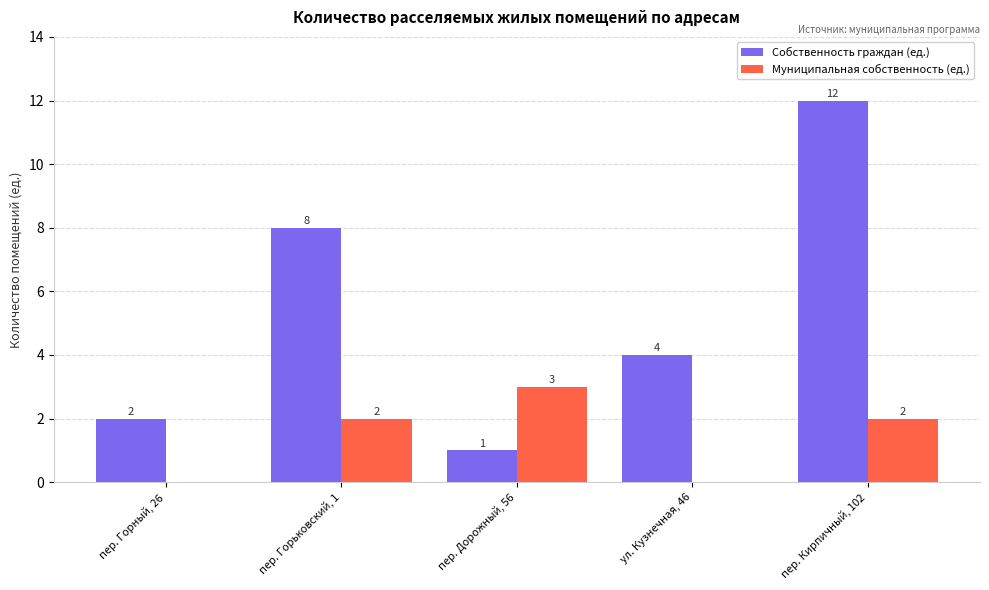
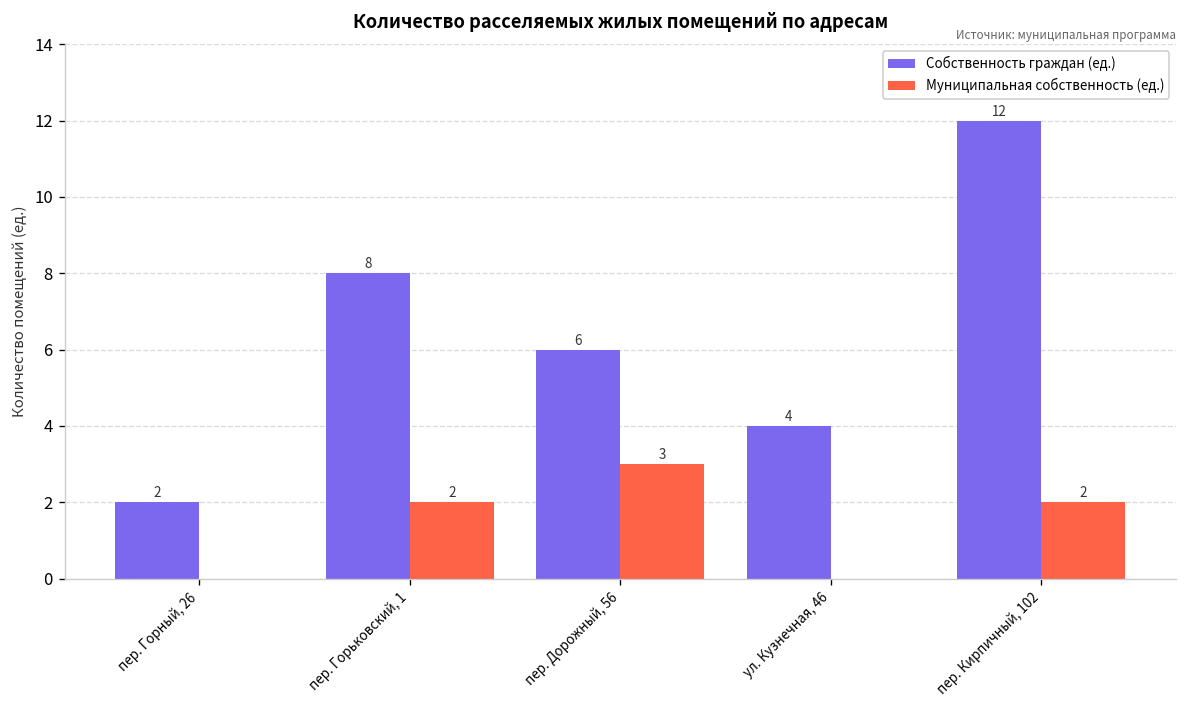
  {
    "Собственность граждан (ед.)": {
      "пер. Горный, 26": 2,
      "пер. Горьковский, 1": 8,
-     "пер. Дорожный, 56": 1,
+     "пер. Дорожный, 56": 6,
      "ул. Кузнечная, 46": 4,
      "пер. Кирпичный, 102": 12
    },
    "Муниципальная собственность (ед.)": {
      "пер. Горьковский, 1": 2,
      "пер. Дорожный, 56": 3,
      "пер. Кирпичный, 102": 2
    }
  }
